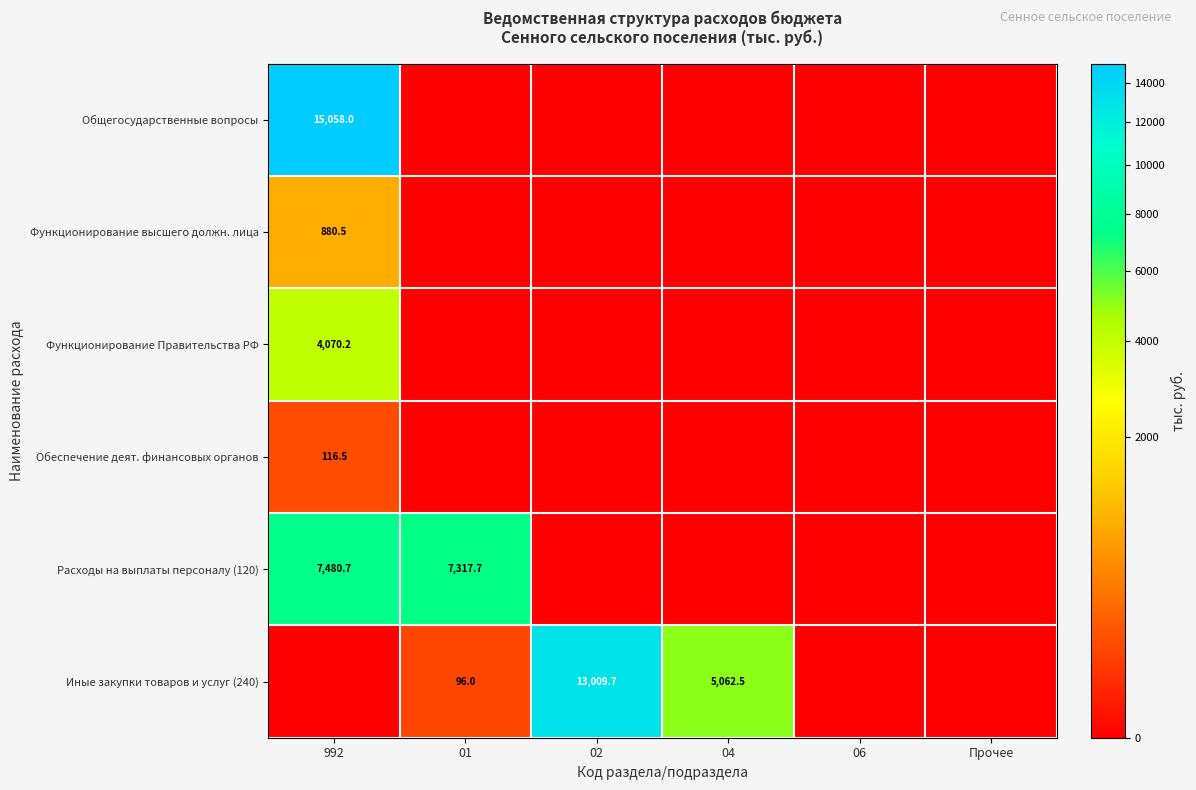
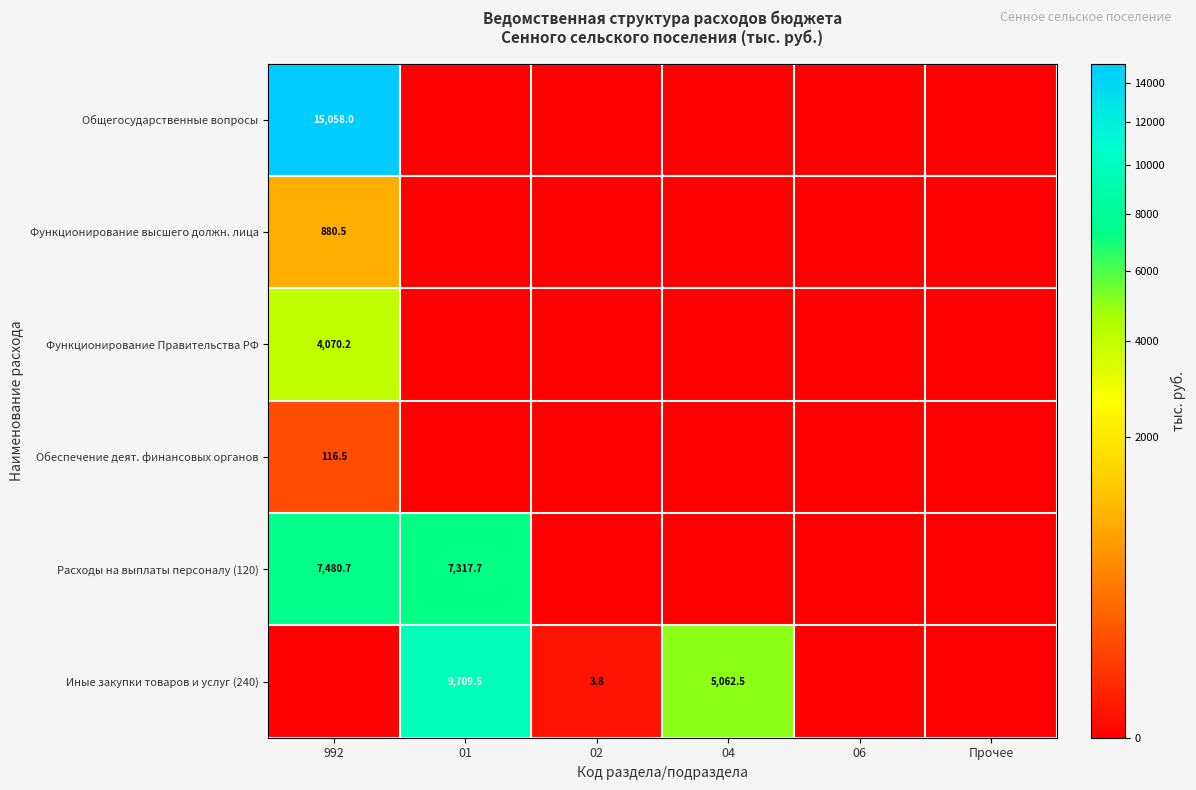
  {
    "Общегосударственные вопросы": {
      "992": "15,058.0"
    },
    "Функционирование высшего должн. лица": {
      "992": "880.5"
    },
    "Функционирование Правительства РФ": {
      "992": "4,070.2"
    },
    "Обеспечение деят. финансовых органов": {
      "992": "116.5"
    },
    "Расходы на выплаты персоналу (120)": {
      "992": "7,480.7",
      "01": "7,317.7"
    },
    "Иные закупки товаров и услуг (240)": {
-     "01": "96.0",
-     "02": "13,009.7",
+     "01": "9,709.5",
+     "02": "3.8",
      "04": "5,062.5"
    }
  }
